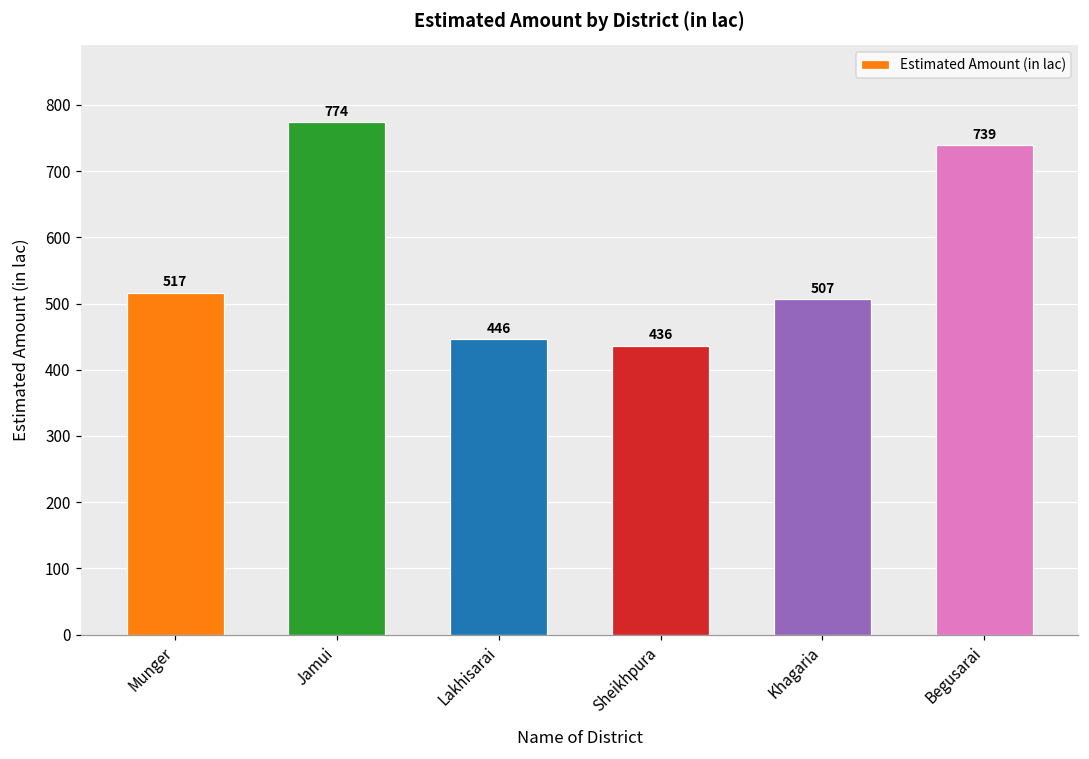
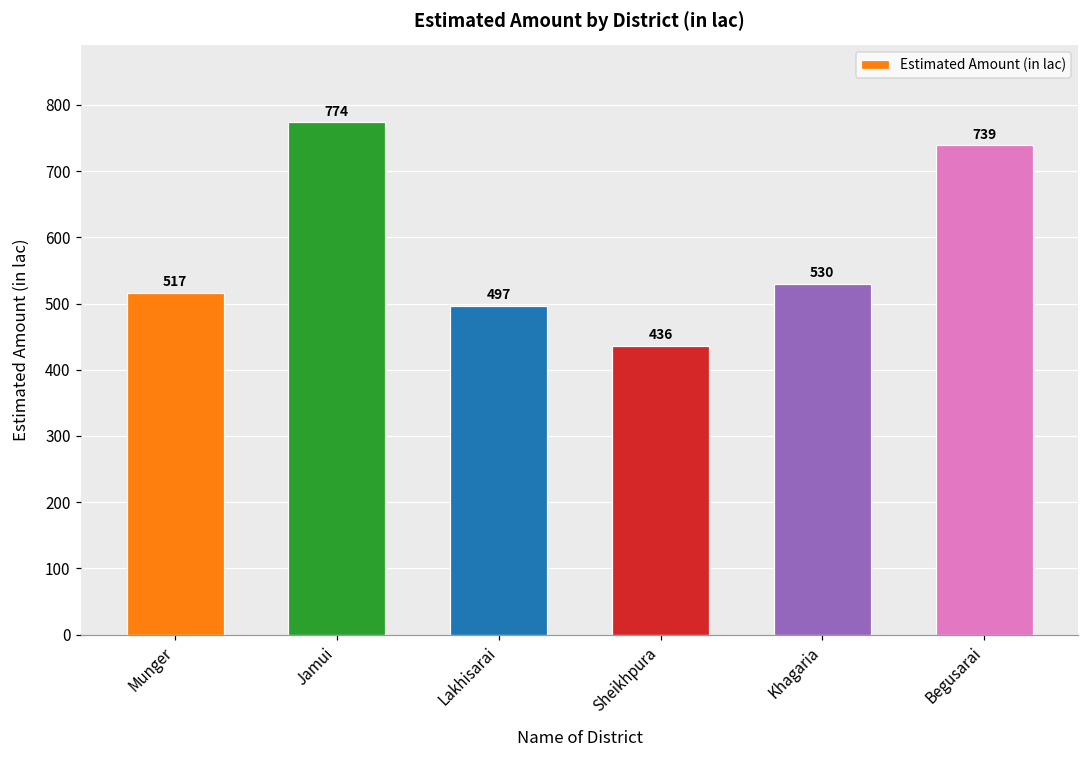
  {
    "Munger": 517,
    "Jamui": 774,
-   "Lakhisarai": 446,
+   "Lakhisarai": 497,
    "Sheikhpura": 436,
-   "Khagaria": 507,
+   "Khagaria": 530,
    "Begusarai": 739
  }
